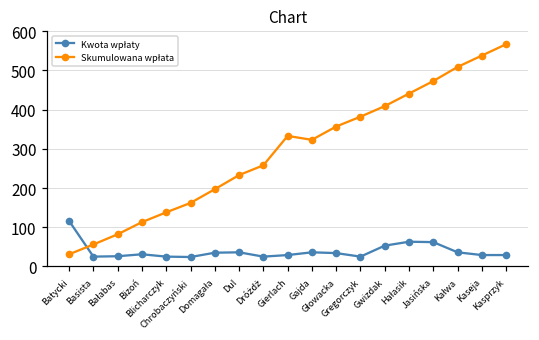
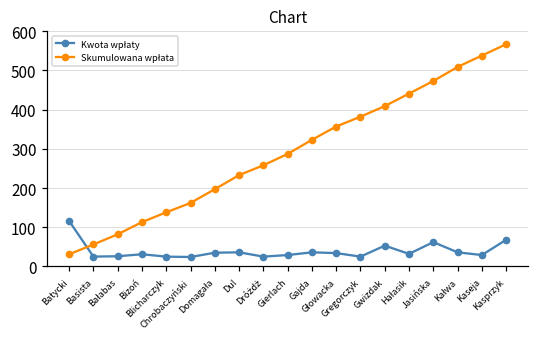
  {
    "Kwota wpłaty": {
      "Batycki": 120,
      "Basista": 30,
      "Bałabas": 30,
      "Bizoń": 30,
      "Blicharczyk": 30,
      "Chrobaczyński": 20,
      "Domagała": 40,
      "Dul": 40,
      "Dróżdż": 30,
      "Gierlach": 30,
      "Gajda": 40,
      "Głowacka": 30,
      "Gregorczyk": 30,
      "Gwizdak": 50,
-     "Hałasik": 60,
+     "Hałasik": 30,
      "Jasińska": 60,
      "Kałwa": 40,
      "Kaseja": 30,
-     "Kasprzyk": 30
+     "Kasprzyk": 70
    },
    "Skumulowana wpłata": {
      "Batycki": 30,
      "Basista": 60,
      "Bałabas": 80,
      "Bizoń": 110,
      "Blicharczyk": 140,
      "Chrobaczyński": 160,
      "Domagała": 200,
      "Dul": 230,
      "Dróżdż": 260,
-     "Gierlach": 330,
+     "Gierlach": 290,
      "Gajda": 320,
      "Głowacka": 360,
      "Gregorczyk": 380,
      "Gwizdak": 410,
      "Hałasik": 440,
      "Jasińska": 470,
      "Kałwa": 510,
      "Kaseja": 540,
      "Kasprzyk": 570
    }
  }
